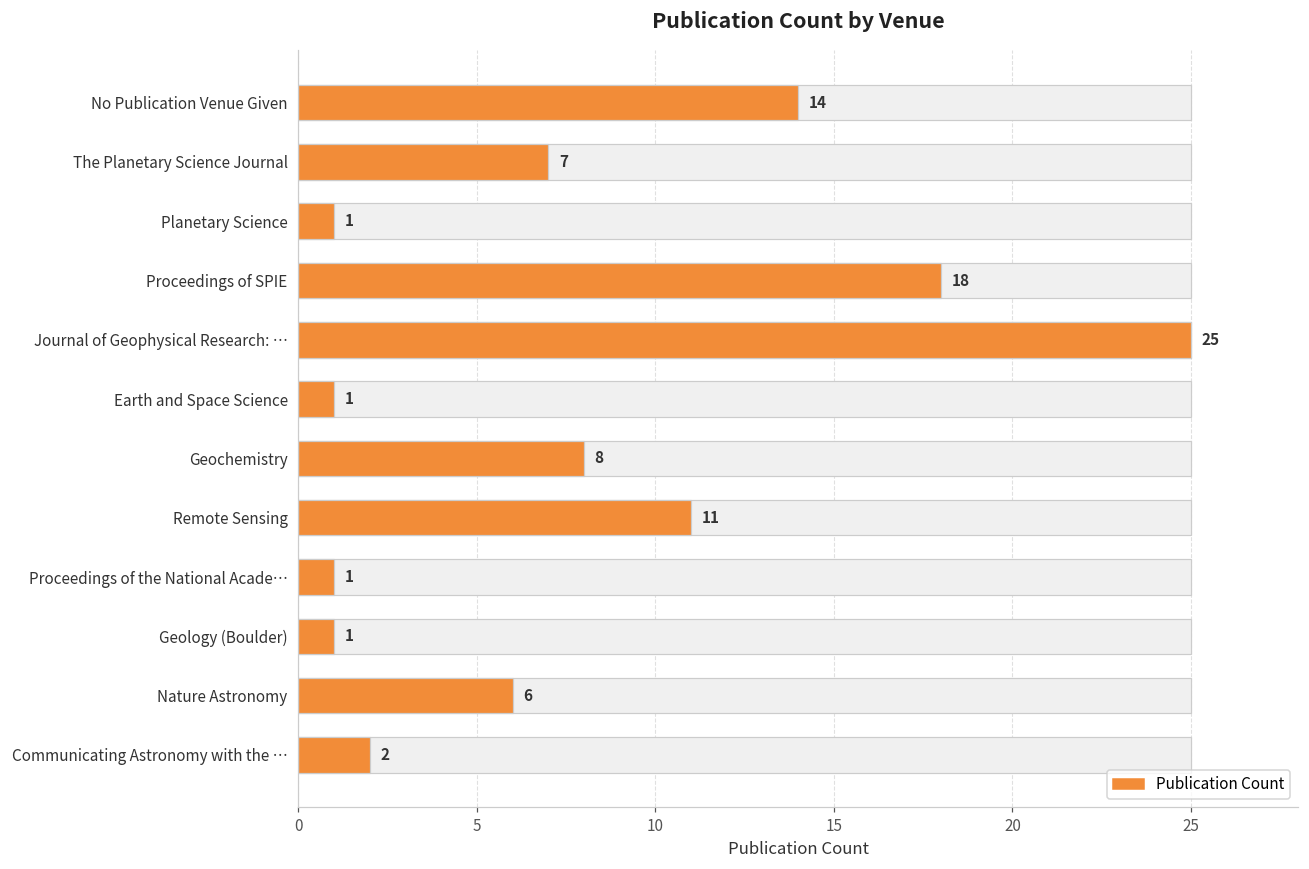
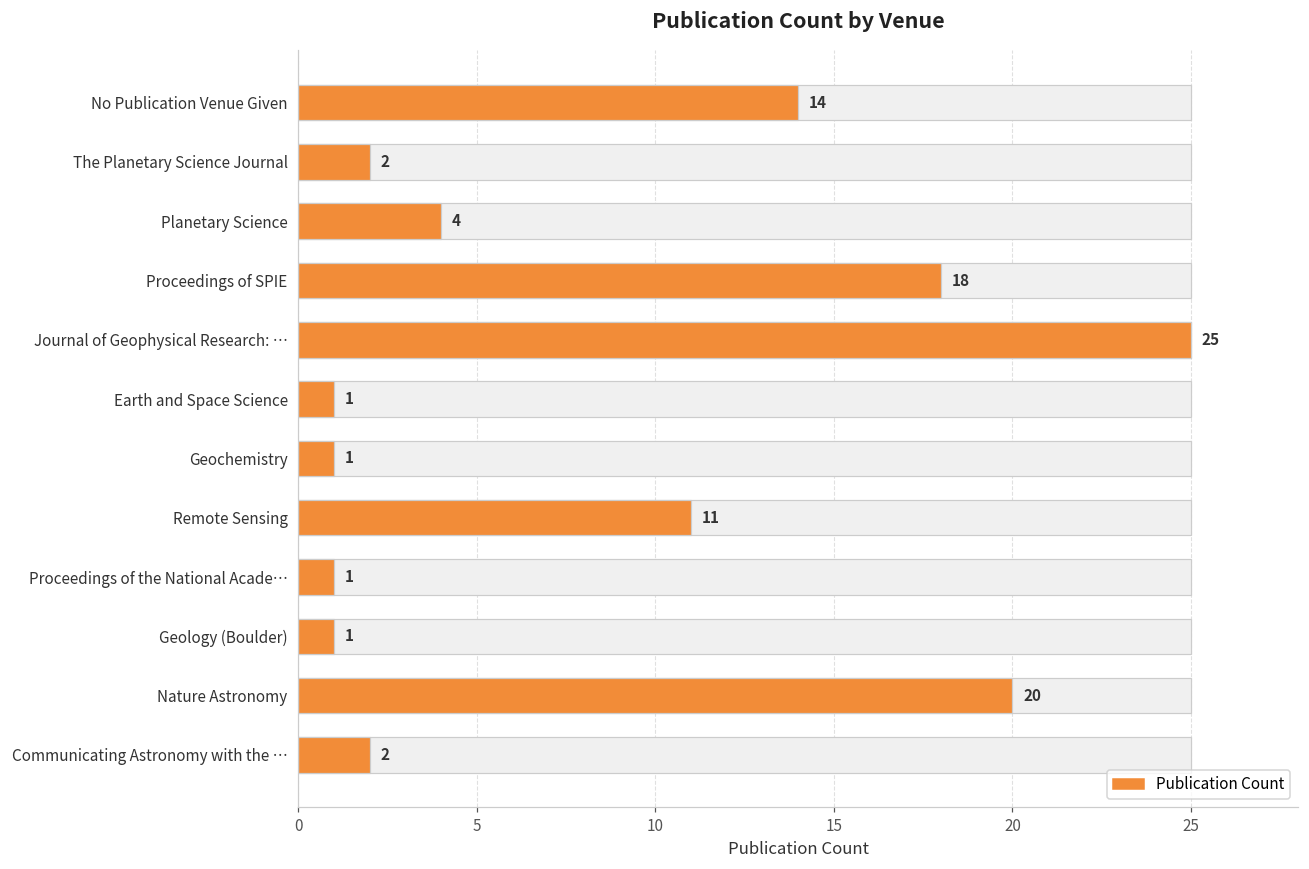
  {
    "Publication Count": {
-     "The Planetary Science Journal": 7,
-     "Planetary Science": 1,
+     "The Planetary Science Journal": 2,
+     "Planetary Science": 4,
      "Journal of Geophysical Research: …": 25,
-     "Geochemistry": 8,
-     "Nature Astronomy": 6
+     "Geochemistry": 1,
+     "Nature Astronomy": 20
    }
  }
